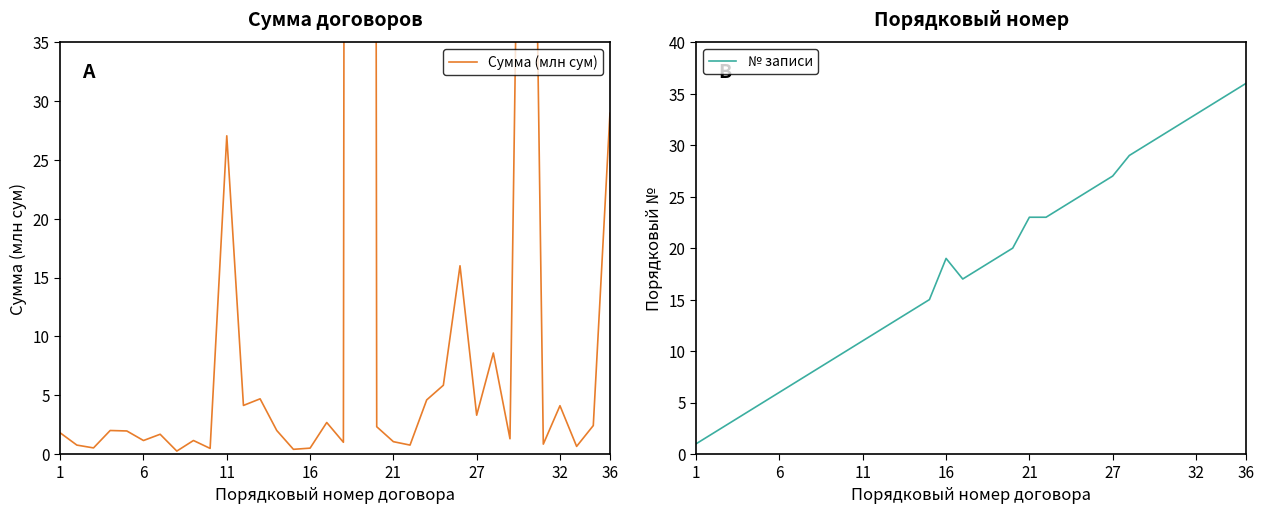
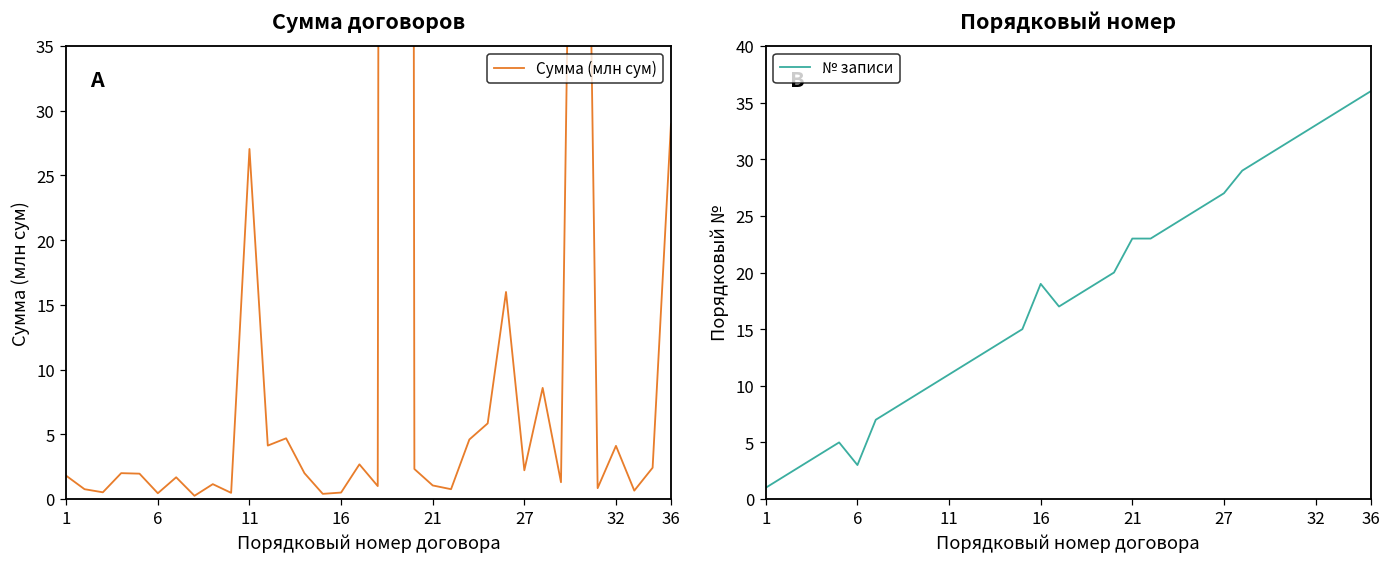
  {
    "Сумма договоров": {
      "1": 1.8,
-     "6": 1.1,
+     "6": 0.4,
      "11": 27.0,
      "16": 0.5,
      "21": 1.1,
-     "27": 3.3,
+     "27": 2.2,
      "36": 29.0
    },
    "Порядковый номер": {
      "1": 1,
-     "6": 6,
+     "6": 3,
      "11": 11,
      "16": 19,
      "21": 23,
      "27": 27,
      "36": 36
    }
  }
